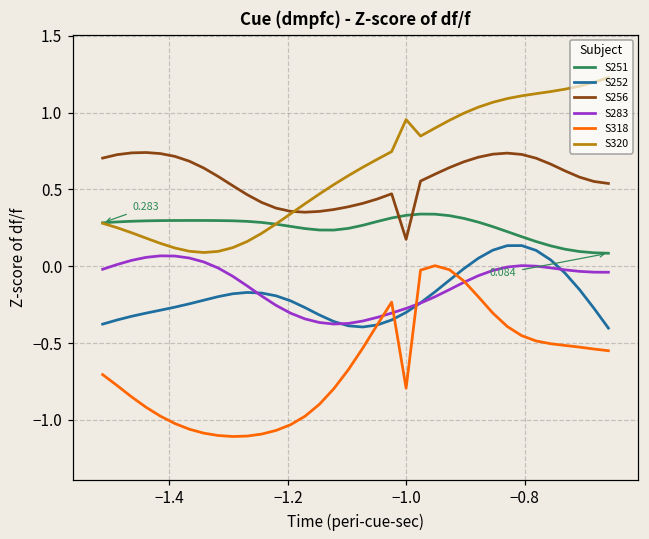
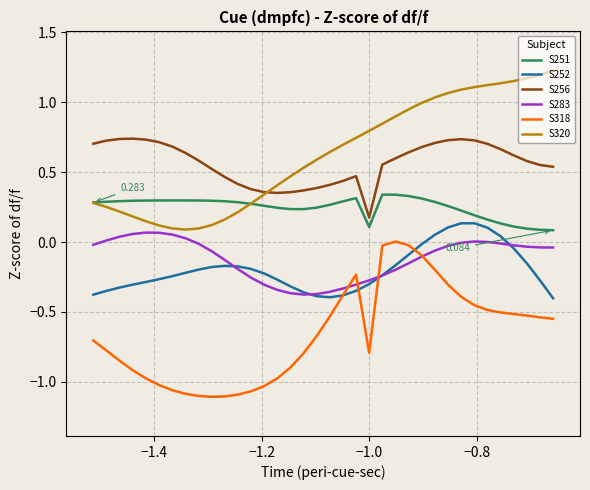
  {
    "S251": {
-     "−1.0": 0.33
+     "−1.0": 0.11
    },
    "S252": {
      "−1.0": -0.30
    },
    "S256": {
      "−1.0": 0.17
    },
    "S283": {
      "−1.0": -0.27
    },
    "S318": {
      "−1.0": -0.79
    },
    "S320": {
-     "−1.0": 0.95
+     "−1.0": 0.80
    }
  }
